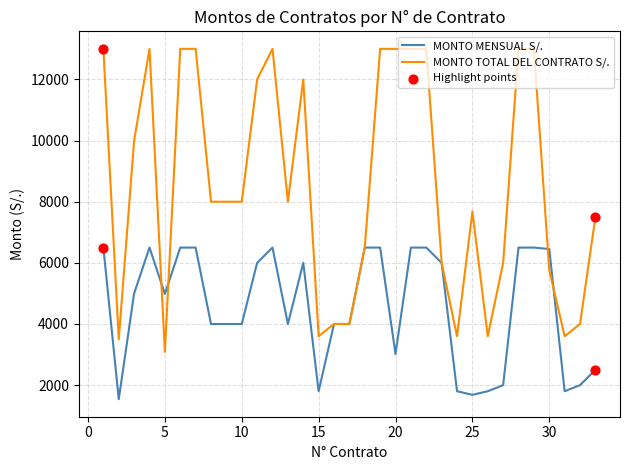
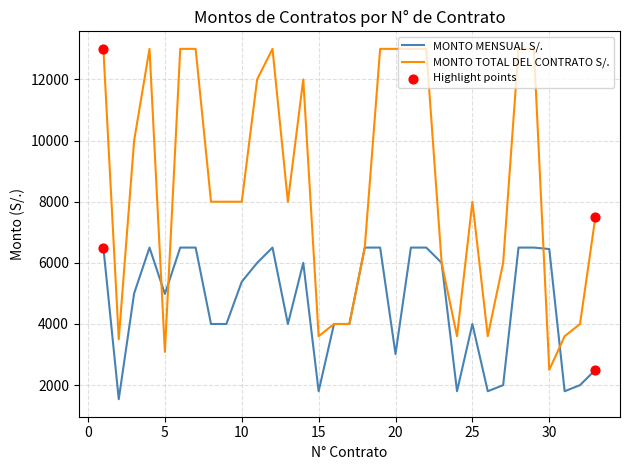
  {
    "MONTO MENSUAL S/.": {
      "5": 5000,
-     "10": 4000,
+     "10": 5400,
      "15": 1800,
      "20": 3000,
-     "25": 1700,
+     "25": 4000,
      "30": 6500
    },
    "MONTO TOTAL DEL CONTRATO S/.": {
      "5": 3100,
      "10": 8000,
      "15": 3600,
      "20": 13000,
-     "25": 7700,
-     "30": 5800
+     "25": 8000,
+     "30": 2500
    }
  }
